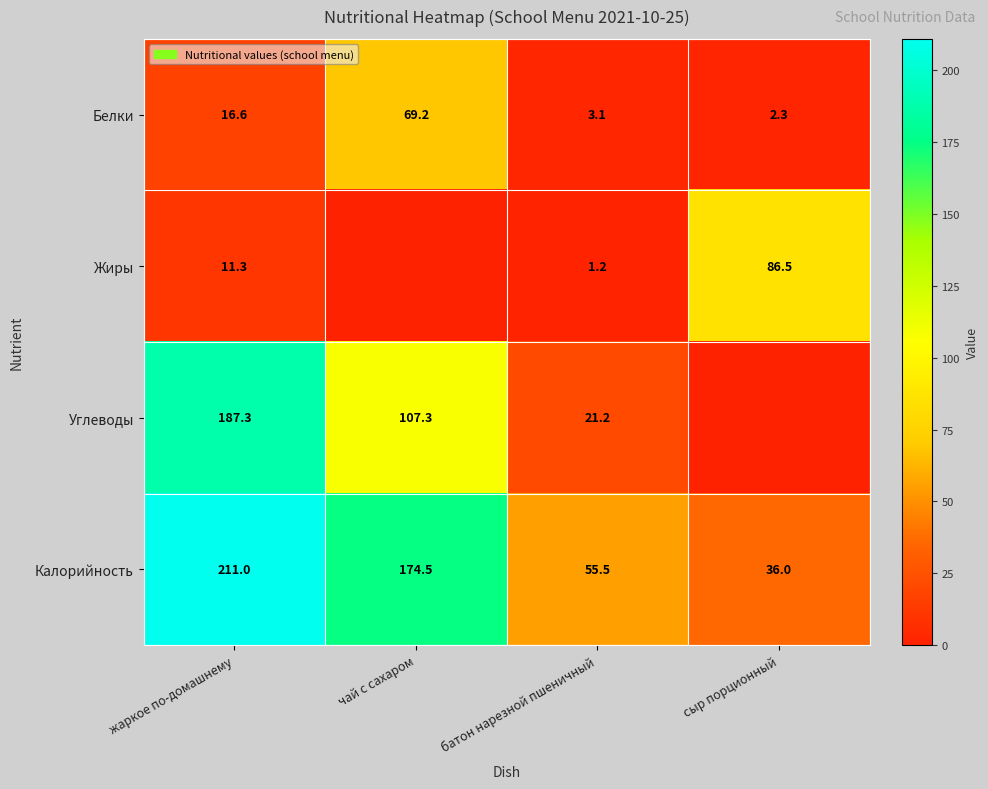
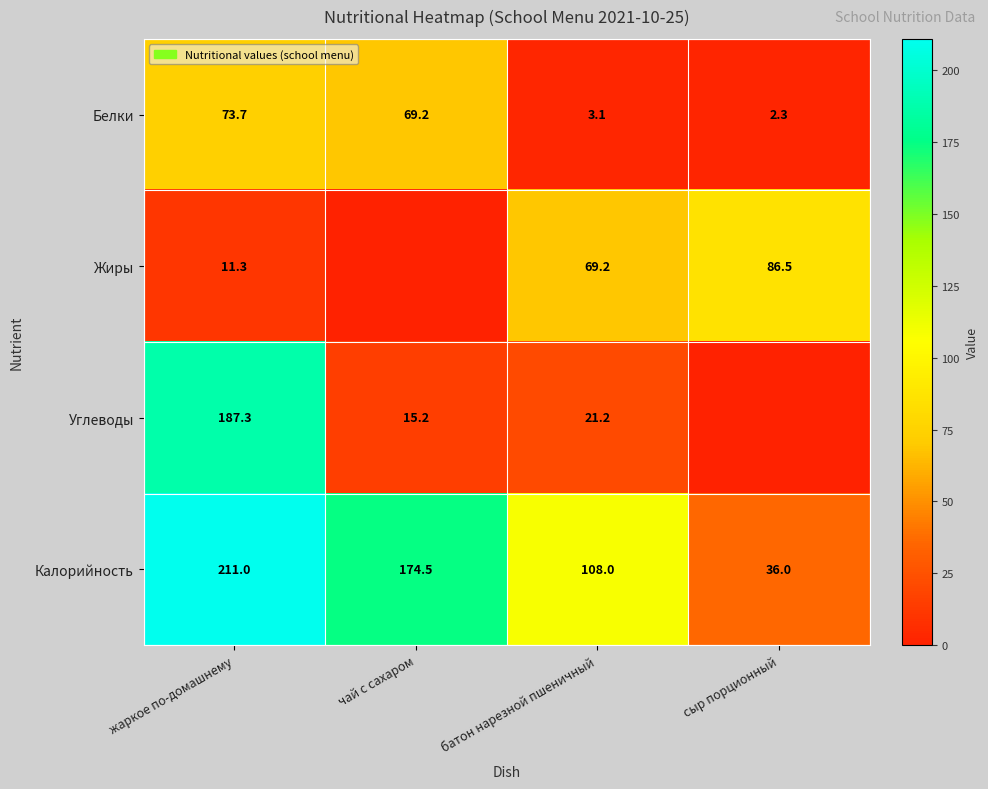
  {
    "Белки": {
-     "жаркое по-домашнему": 16.6,
+     "жаркое по-домашнему": 73.7,
      "чай с сахаром": 69.2,
      "батон нарезной пшеничный": 3.1,
      "сыр порционный": 2.3
    },
    "Жиры": {
      "жаркое по-домашнему": 11.3,
-     "батон нарезной пшеничный": 1.2,
+     "батон нарезной пшеничный": 69.2,
      "сыр порционный": 86.5
    },
    "Углеводы": {
      "жаркое по-домашнему": 187.3,
-     "чай с сахаром": 107.3,
+     "чай с сахаром": 15.2,
      "батон нарезной пшеничный": 21.2
    },
    "Калорийность": {
      "жаркое по-домашнему": 211.0,
      "чай с сахаром": 174.5,
-     "батон нарезной пшеничный": 55.5,
+     "батон нарезной пшеничный": 108.0,
      "сыр порционный": 36.0
    }
  }
